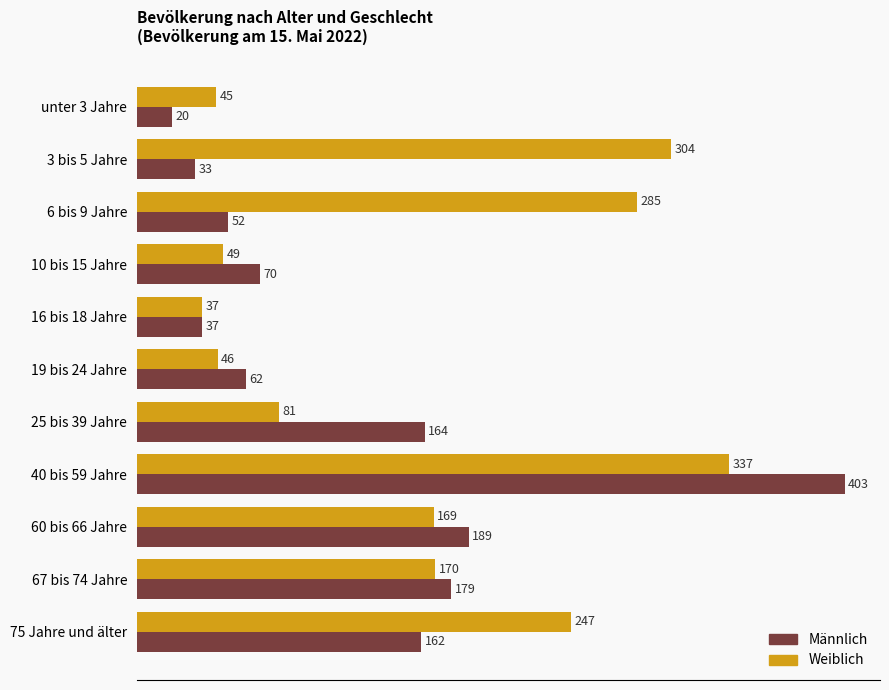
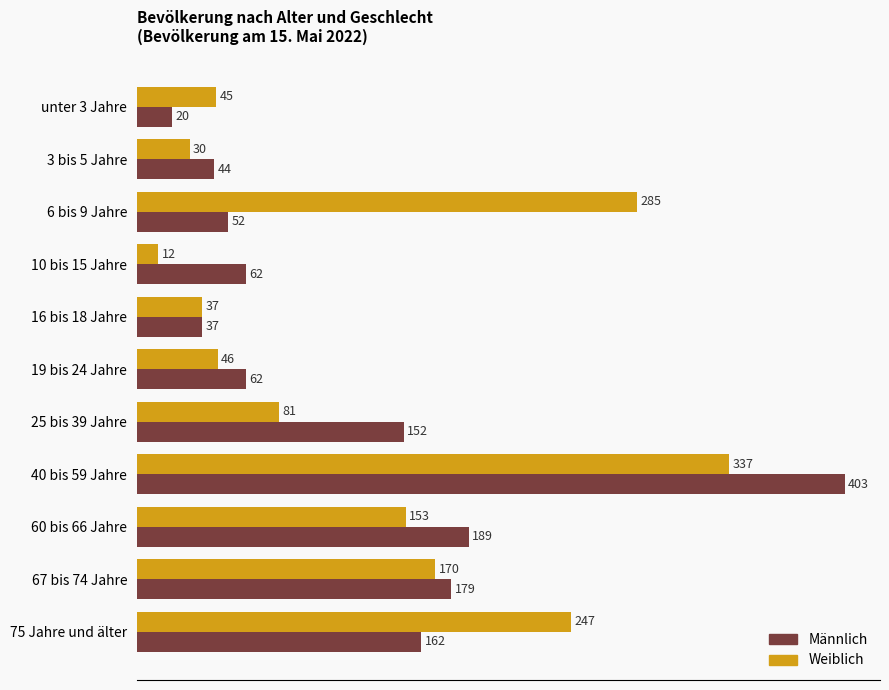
  {
    "Männlich": {
      "unter 3 Jahre": 20,
-     "3 bis 5 Jahre": 33,
+     "3 bis 5 Jahre": 44,
      "6 bis 9 Jahre": 52,
-     "10 bis 15 Jahre": 70,
+     "10 bis 15 Jahre": 62,
      "16 bis 18 Jahre": 37,
      "19 bis 24 Jahre": 62,
-     "25 bis 39 Jahre": 164,
+     "25 bis 39 Jahre": 152,
      "40 bis 59 Jahre": 403,
      "60 bis 66 Jahre": 189,
      "67 bis 74 Jahre": 179,
      "75 Jahre und älter": 162
    },
    "Weiblich": {
      "unter 3 Jahre": 45,
-     "3 bis 5 Jahre": 304,
+     "3 bis 5 Jahre": 30,
      "6 bis 9 Jahre": 285,
-     "10 bis 15 Jahre": 49,
+     "10 bis 15 Jahre": 12,
      "16 bis 18 Jahre": 37,
      "19 bis 24 Jahre": 46,
      "25 bis 39 Jahre": 81,
      "40 bis 59 Jahre": 337,
-     "60 bis 66 Jahre": 169,
+     "60 bis 66 Jahre": 153,
      "67 bis 74 Jahre": 170,
      "75 Jahre und älter": 247
    }
  }
